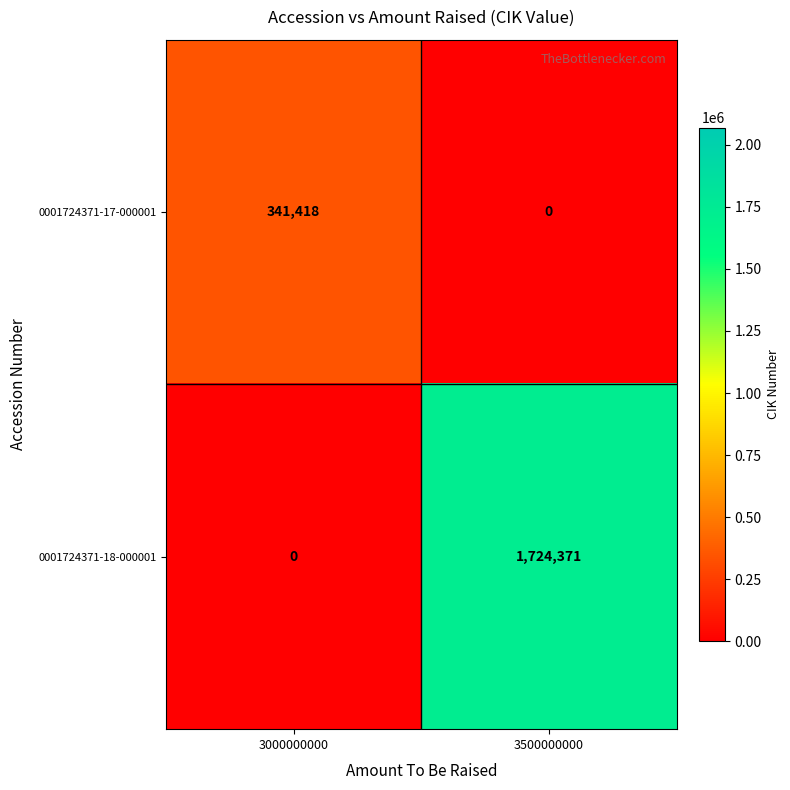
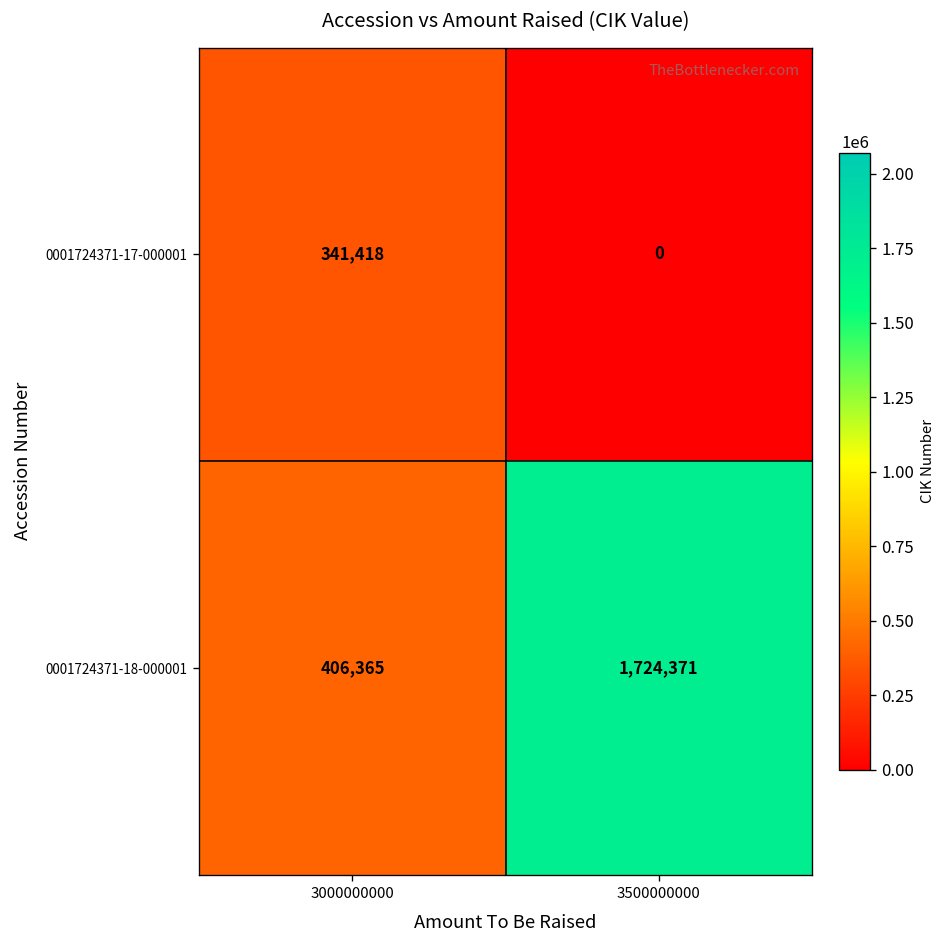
  {
    "0001724371-17-000001": {
      "3000000000": "341,418"
    },
    "0001724371-18-000001": {
-     "3000000000": "0",
+     "3000000000": "406,365",
      "3500000000": "1,724,371"
    }
  }
